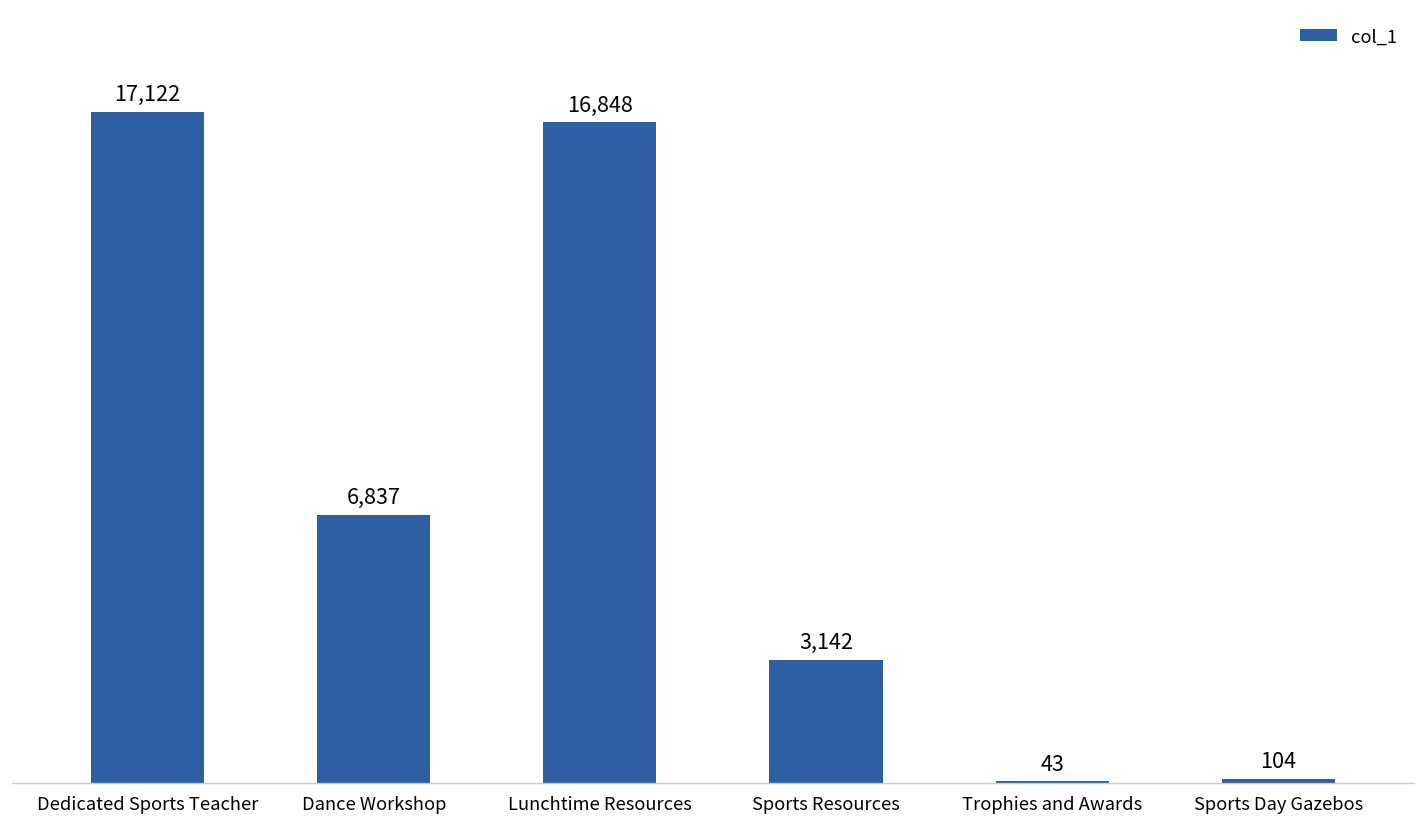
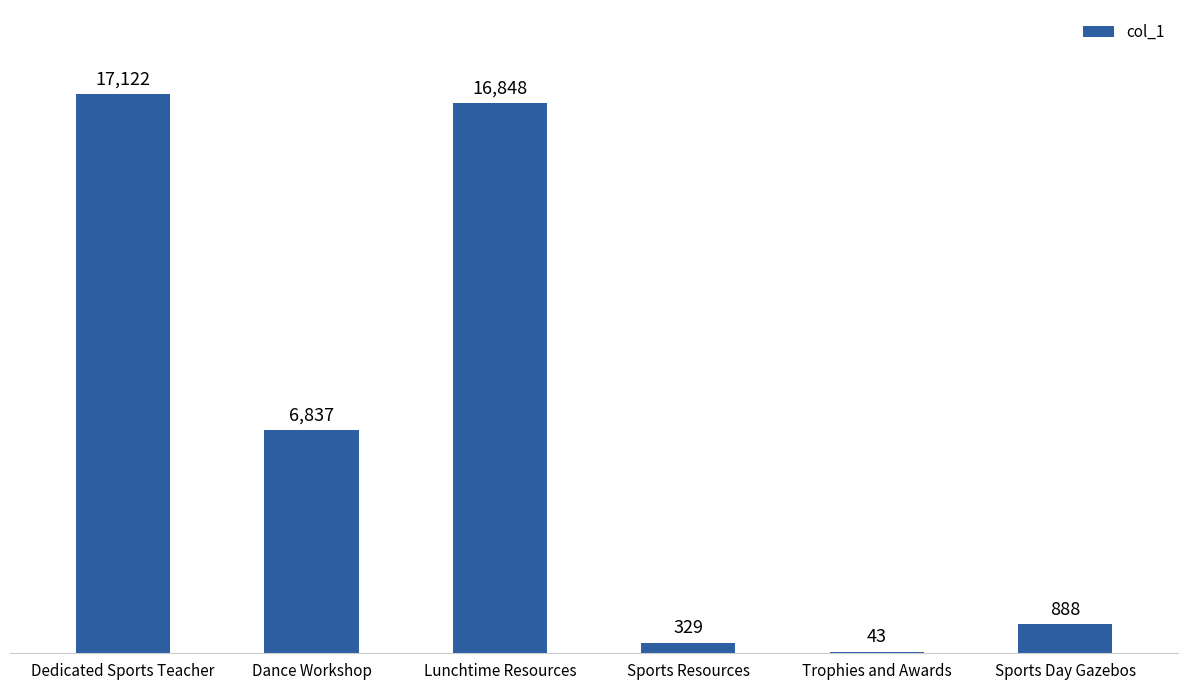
  {
    "Dedicated Sports Teacher": "17,122",
    "Dance Workshop": "6,837",
    "Lunchtime Resources": "16,848",
-   "Sports Resources": "3,142",
+   "Sports Resources": "329",
    "Trophies and Awards": "43",
-   "Sports Day Gazebos": "104"
+   "Sports Day Gazebos": "888"
  }
